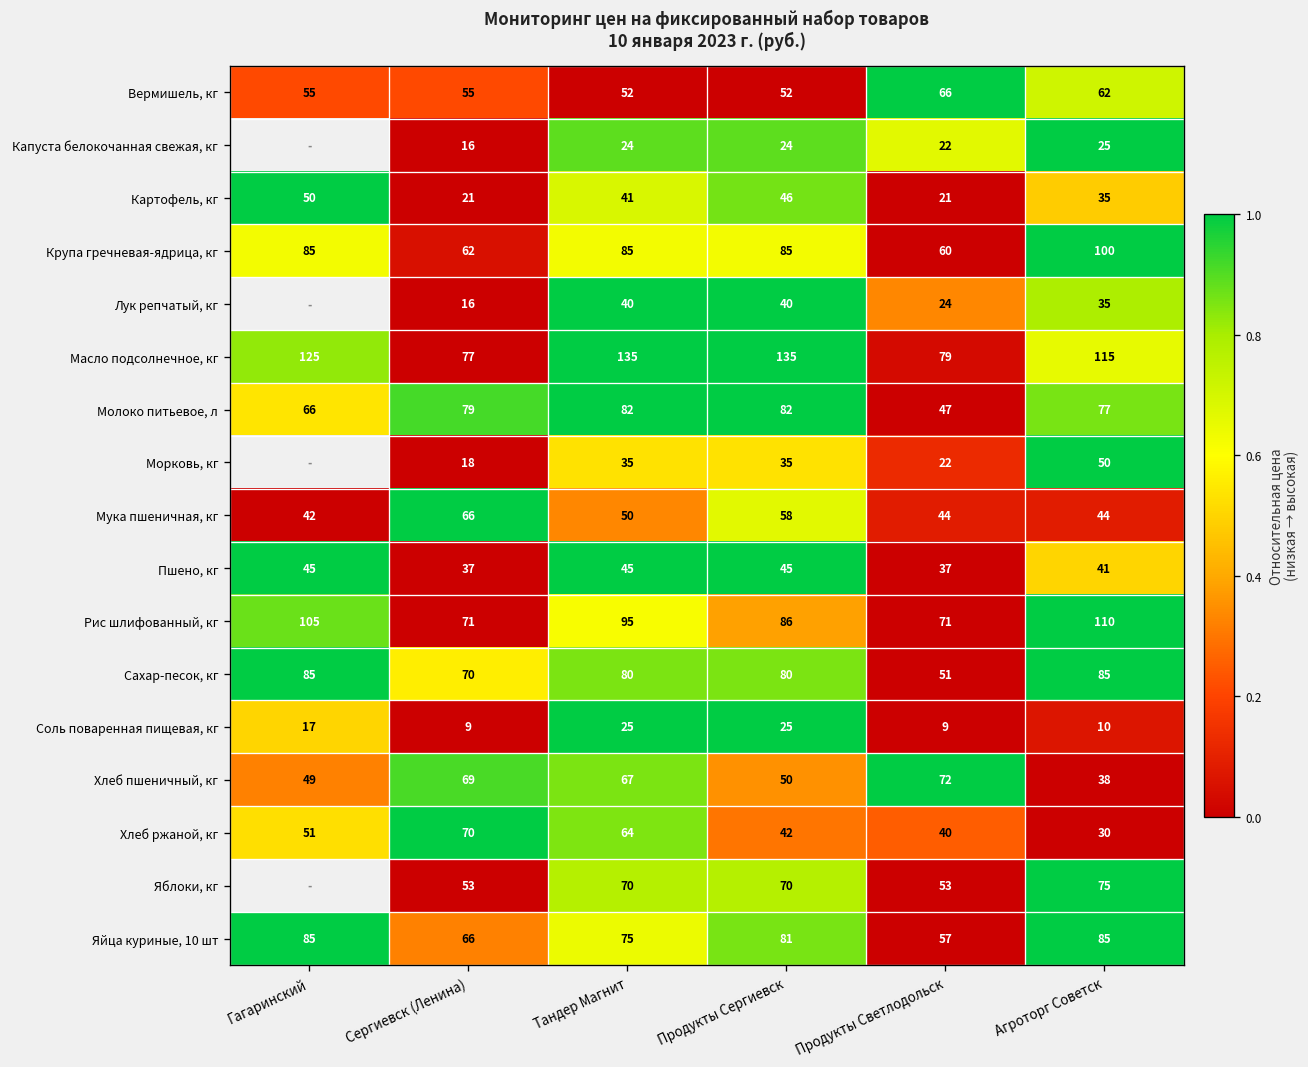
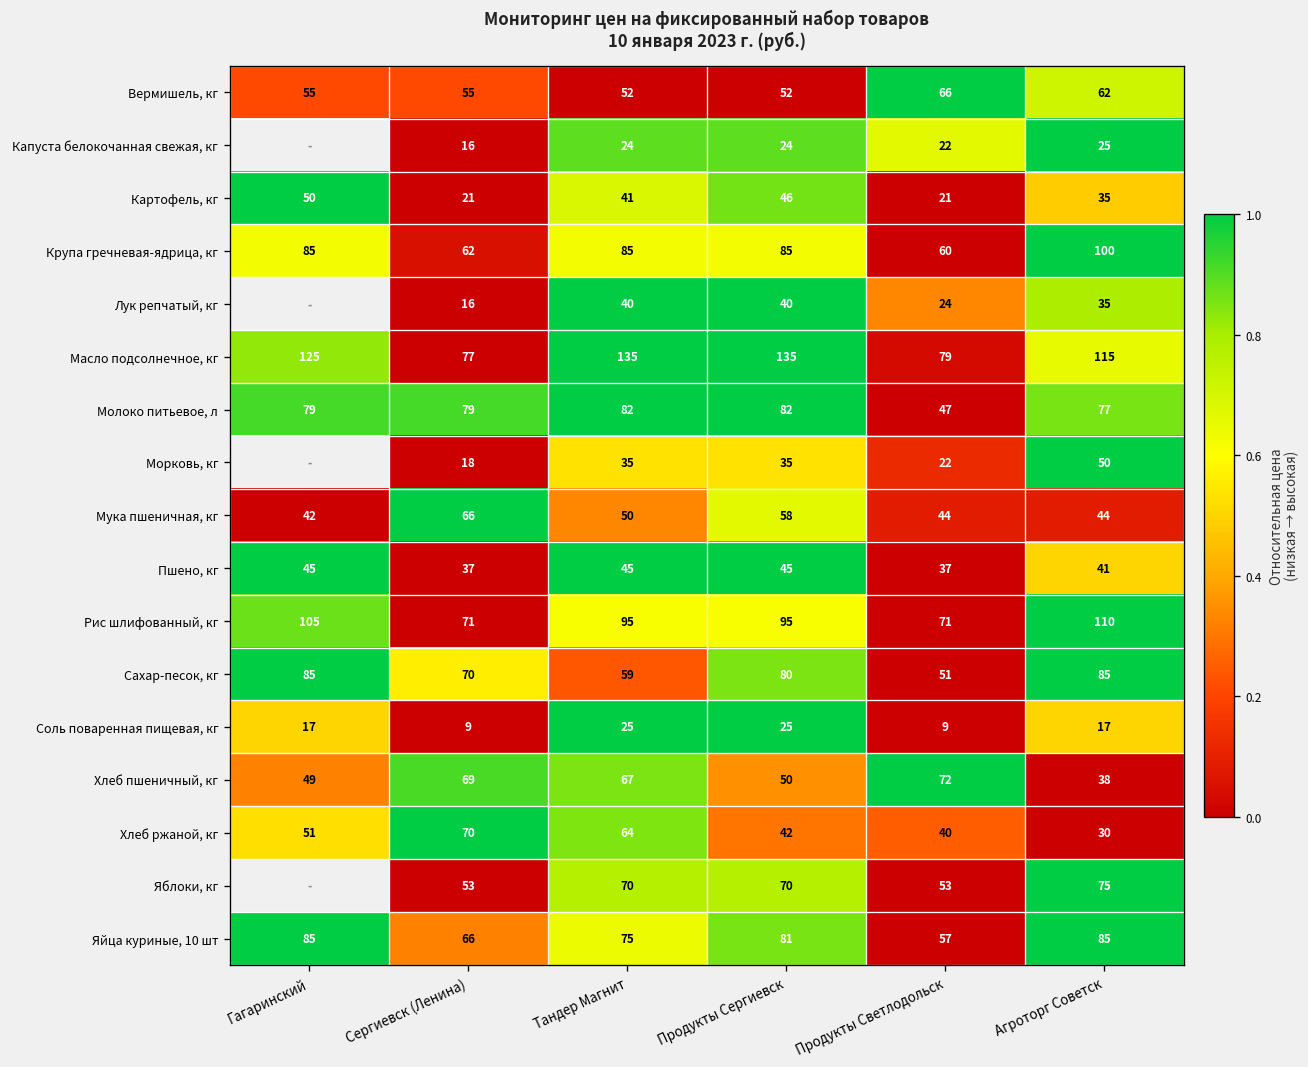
  {
    "Вермишель, кг": {
      "Гагаринский": 55,
      "Сергиевск (Ленина)": 55,
      "Тандер Магнит": 52,
      "Продукты Сергиевск": 52,
      "Продукты Светлодольск": 66,
      "Агроторг Советск": 62
    },
    "Капуста белокочанная свежая, кг": {
      "Сергиевск (Ленина)": 16,
      "Тандер Магнит": 24,
      "Продукты Сергиевск": 24,
      "Продукты Светлодольск": 22,
      "Агроторг Советск": 25
    },
    "Картофель, кг": {
      "Гагаринский": 50,
      "Сергиевск (Ленина)": 21,
      "Тандер Магнит": 41,
      "Продукты Сергиевск": 46,
      "Продукты Светлодольск": 21,
      "Агроторг Советск": 35
    },
    "Крупа гречневая-ядрица, кг": {
      "Гагаринский": 85,
      "Сергиевск (Ленина)": 62,
      "Тандер Магнит": 85,
      "Продукты Сергиевск": 85,
      "Продукты Светлодольск": 60,
      "Агроторг Советск": 100
    },
    "Лук репчатый, кг": {
      "Сергиевск (Ленина)": 16,
      "Тандер Магнит": 40,
      "Продукты Сергиевск": 40,
      "Продукты Светлодольск": 24,
      "Агроторг Советск": 35
    },
    "Масло подсолнечное, кг": {
      "Гагаринский": 125,
      "Сергиевск (Ленина)": 77,
      "Тандер Магнит": 135,
      "Продукты Сергиевск": 135,
      "Продукты Светлодольск": 79,
      "Агроторг Советск": 115
    },
    "Молоко питьевое, л": {
-     "Гагаринский": 66,
+     "Гагаринский": 79,
      "Сергиевск (Ленина)": 79,
      "Тандер Магнит": 82,
      "Продукты Сергиевск": 82,
      "Продукты Светлодольск": 47,
      "Агроторг Советск": 77
    },
    "Морковь, кг": {
      "Сергиевск (Ленина)": 18,
      "Тандер Магнит": 35,
      "Продукты Сергиевск": 35,
      "Продукты Светлодольск": 22,
      "Агроторг Советск": 50
    },
    "Мука пшеничная, кг": {
      "Гагаринский": 42,
      "Сергиевск (Ленина)": 66,
      "Тандер Магнит": 50,
      "Продукты Сергиевск": 58,
      "Продукты Светлодольск": 44,
      "Агроторг Советск": 44
    },
    "Пшено, кг": {
      "Гагаринский": 45,
      "Сергиевск (Ленина)": 37,
      "Тандер Магнит": 45,
      "Продукты Сергиевск": 45,
      "Продукты Светлодольск": 37,
      "Агроторг Советск": 41
    },
    "Рис шлифованный, кг": {
      "Гагаринский": 105,
      "Сергиевск (Ленина)": 71,
      "Тандер Магнит": 95,
-     "Продукты Сергиевск": 86,
+     "Продукты Сергиевск": 95,
      "Продукты Светлодольск": 71,
      "Агроторг Советск": 110
    },
    "Сахар-песок, кг": {
      "Гагаринский": 85,
      "Сергиевск (Ленина)": 70,
-     "Тандер Магнит": 80,
+     "Тандер Магнит": 59,
      "Продукты Сергиевск": 80,
      "Продукты Светлодольск": 51,
      "Агроторг Советск": 85
    },
    "Соль поваренная пищевая, кг": {
      "Гагаринский": 17,
      "Сергиевск (Ленина)": 9,
      "Тандер Магнит": 25,
      "Продукты Сергиевск": 25,
      "Продукты Светлодольск": 9,
-     "Агроторг Советск": 10
+     "Агроторг Советск": 17
    },
    "Хлеб пшеничный, кг": {
      "Гагаринский": 49,
      "Сергиевск (Ленина)": 69,
      "Тандер Магнит": 67,
      "Продукты Сергиевск": 50,
      "Продукты Светлодольск": 72,
      "Агроторг Советск": 38
    },
    "Хлеб ржаной, кг": {
      "Гагаринский": 51,
      "Сергиевск (Ленина)": 70,
      "Тандер Магнит": 64,
      "Продукты Сергиевск": 42,
      "Продукты Светлодольск": 40,
      "Агроторг Советск": 30
    },
    "Яблоки, кг": {
      "Сергиевск (Ленина)": 53,
      "Тандер Магнит": 70,
      "Продукты Сергиевск": 70,
      "Продукты Светлодольск": 53,
      "Агроторг Советск": 75
    },
    "Яйца куриные, 10 шт": {
      "Гагаринский": 85,
      "Сергиевск (Ленина)": 66,
      "Тандер Магнит": 75,
      "Продукты Сергиевск": 81,
      "Продукты Светлодольск": 57,
      "Агроторг Советск": 85
    }
  }
